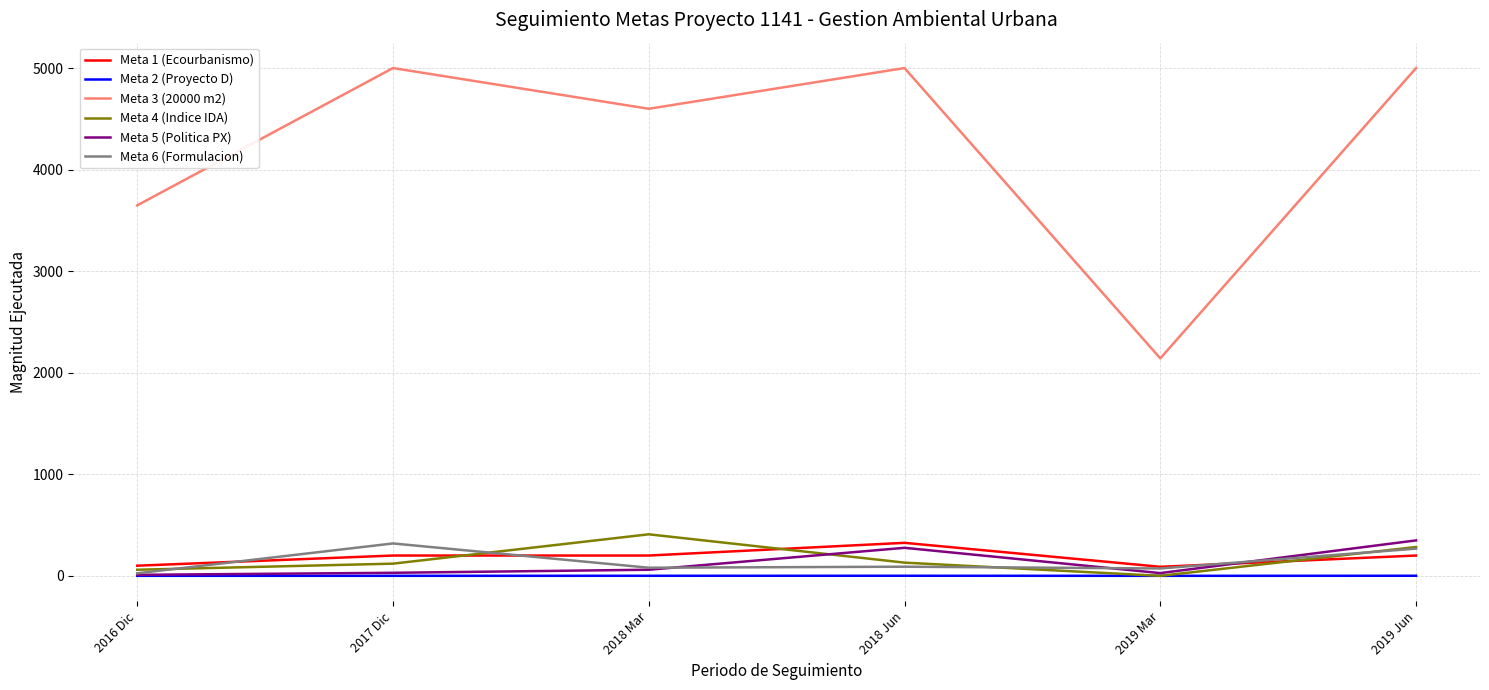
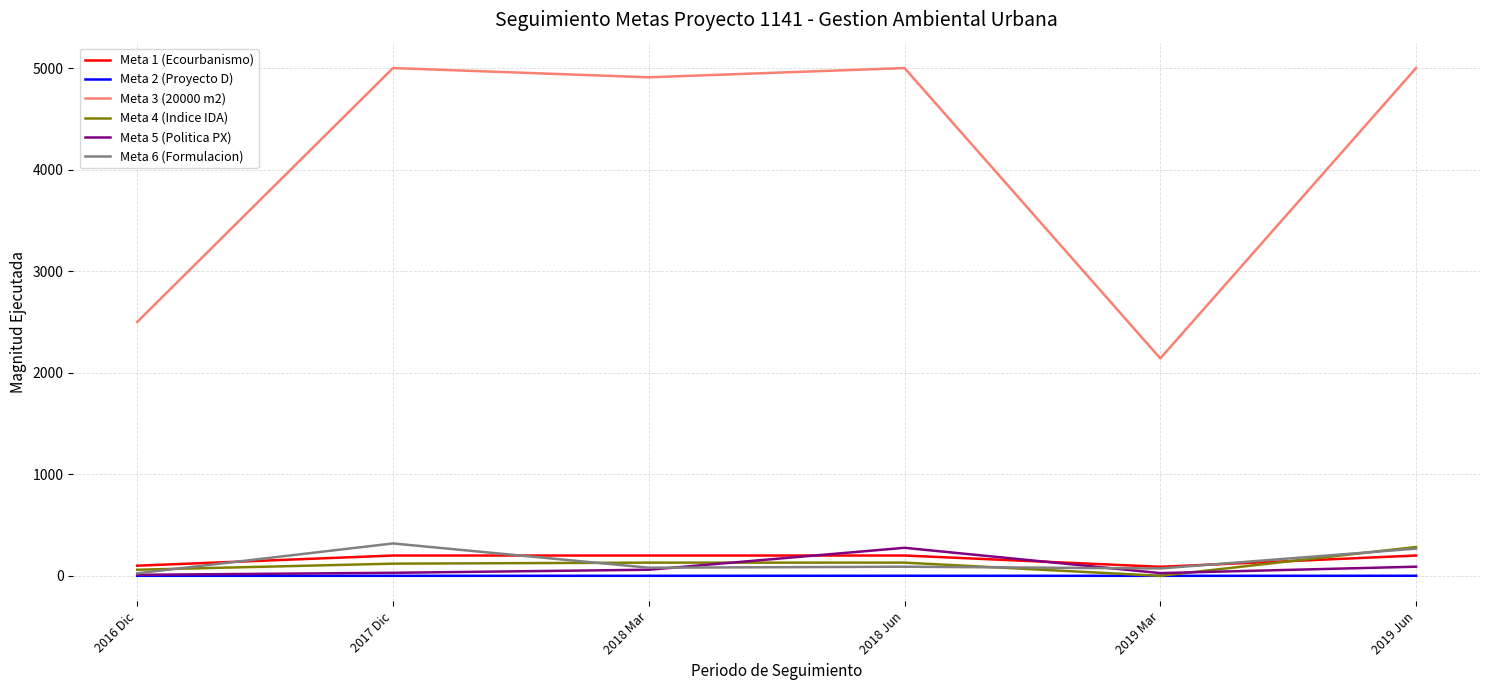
  {
    "Meta 1 (Ecourbanismo)": {
      "2016 Dic": 100,
      "2017 Dic": 200,
      "2018 Mar": 200,
-     "2018 Jun": 330,
+     "2018 Jun": 200,
      "2019 Jun": 200
    },
    "Meta 2 (Proyecto D)": {
      "2017 Dic": 0,
      "2018 Mar": 0,
      "2018 Jun": 0,
      "2019 Jun": 0
    },
    "Meta 3 (20000 m2)": {
-     "2016 Dic": 3650,
+     "2016 Dic": 2500,
      "2017 Dic": 5000,
-     "2018 Mar": 4600,
+     "2018 Mar": 4910,
      "2018 Jun": 5000,
      "2019 Mar": 2140,
      "2019 Jun": 5000
    },
    "Meta 4 (Indice IDA)": {
      "2016 Dic": 60,
      "2017 Dic": 120,
-     "2018 Mar": 410,
+     "2018 Mar": 130,
      "2018 Jun": 130
    },
    "Meta 5 (Politica PX)": {
      "2017 Dic": 30,
      "2018 Jun": 280,
      "2019 Mar": 30,
-     "2019 Jun": 350
+     "2019 Jun": 90
    },
    "Meta 6 (Formulacion)": {
      "2017 Dic": 320,
      "2018 Jun": 90
    }
  }
